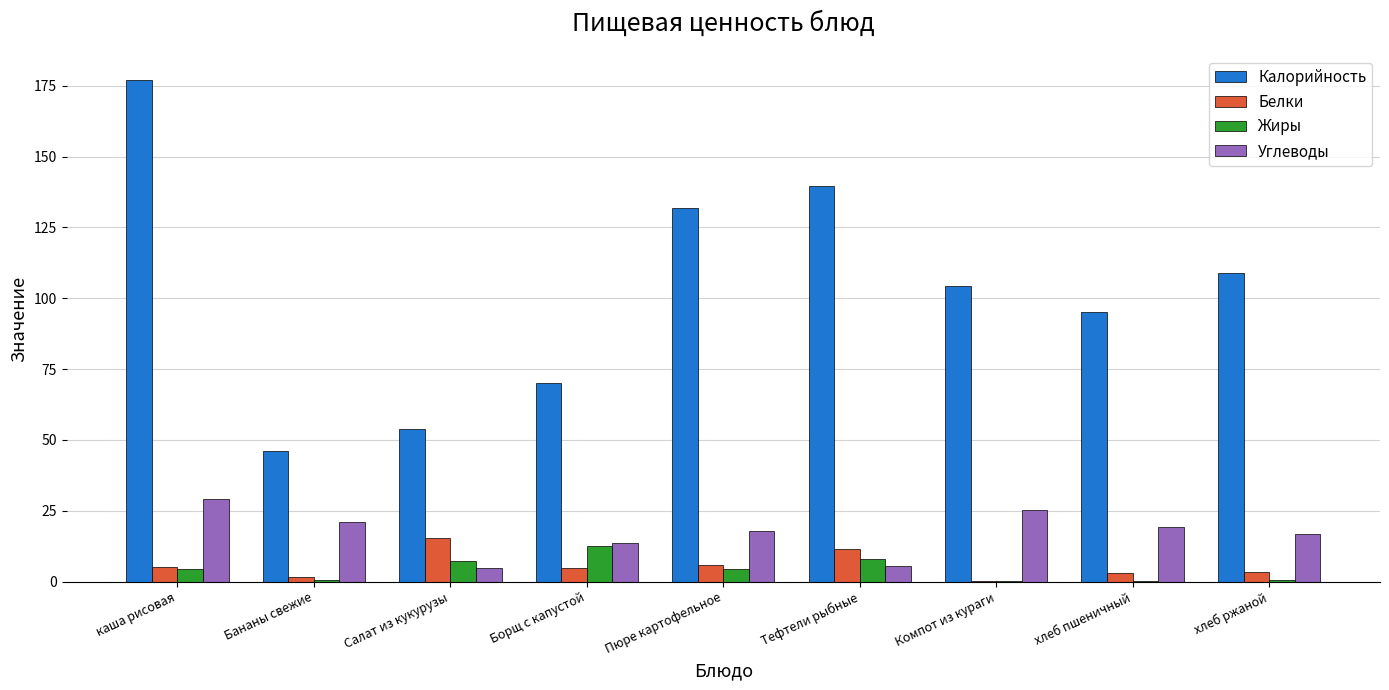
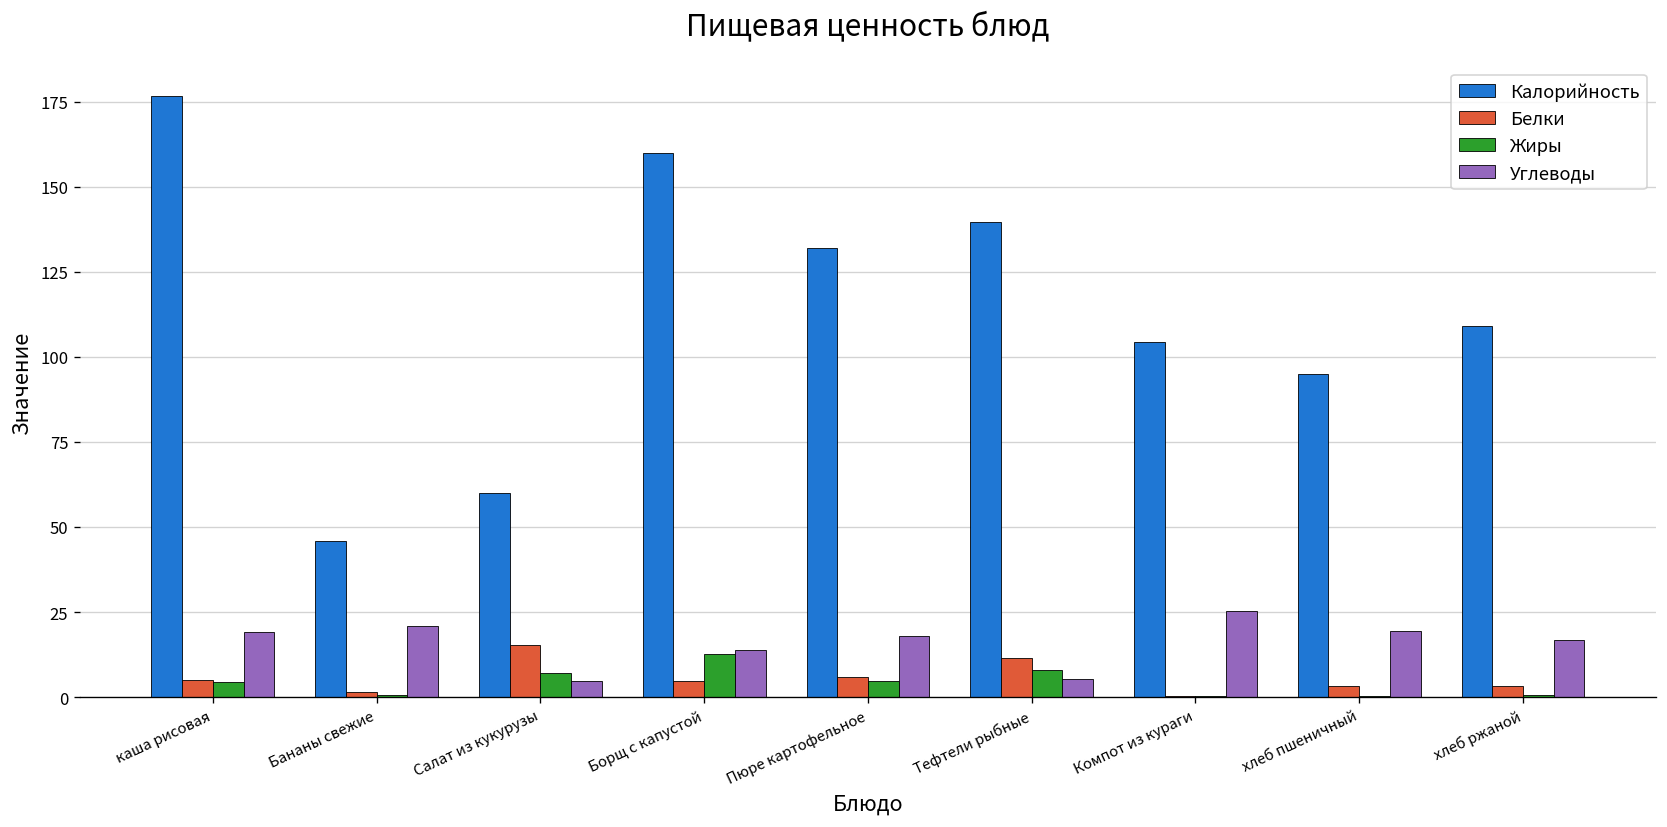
  {
    "Калорийность": {
      "каша рисовая": 177,
      "Бананы свежие": 46,
-     "Салат из кукурузы": 54,
-     "Борщ с капустой": 70,
+     "Салат из кукурузы": 60,
+     "Борщ с капустой": 160,
      "Пюре картофельное": 132,
      "Тефтели рыбные": 140,
      "Компот из кураги": 104,
      "хлеб пшеничный": 95,
      "хлеб ржаной": 109
    },
    "Белки": {
      "каша рисовая": 5,
      "Бананы свежие": 2,
      "Салат из кукурузы": 15,
      "Борщ с капустой": 5,
      "Пюре картофельное": 6,
      "Тефтели рыбные": 11,
      "хлеб пшеничный": 3,
      "хлеб ржаной": 3
    },
    "Жиры": {
      "каша рисовая": 4,
      "Салат из кукурузы": 7,
      "Борщ с капустой": 13,
      "Пюре картофельное": 5,
      "Тефтели рыбные": 8
    },
    "Углеводы": {
-     "каша рисовая": 29,
+     "каша рисовая": 19,
      "Бананы свежие": 21,
      "Салат из кукурузы": 5,
      "Борщ с капустой": 14,
      "Пюре картофельное": 18,
      "Тефтели рыбные": 5,
      "Компот из кураги": 25,
      "хлеб пшеничный": 19,
      "хлеб ржаной": 17
    }
  }
